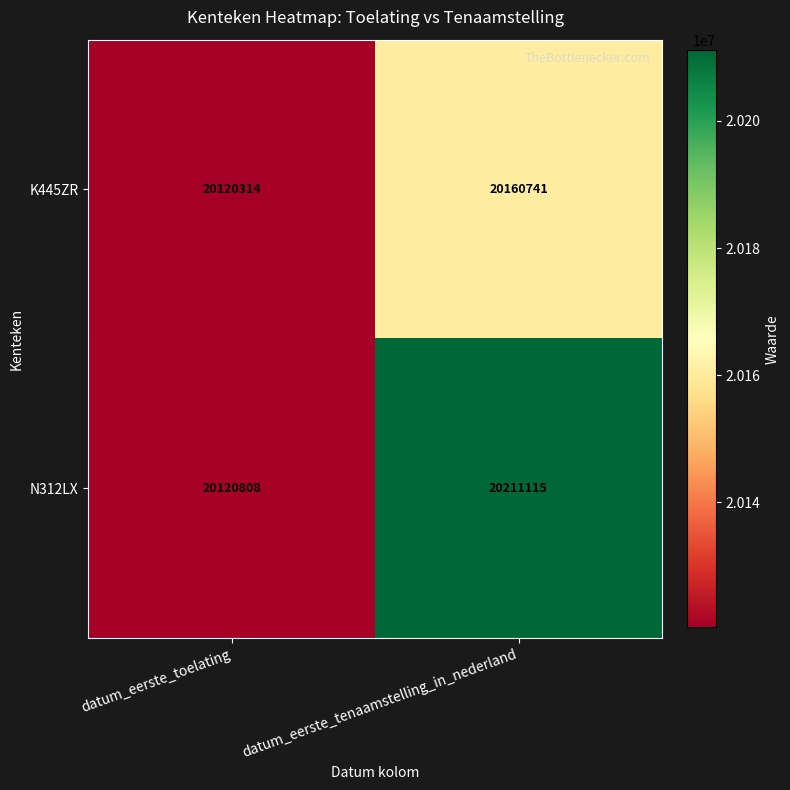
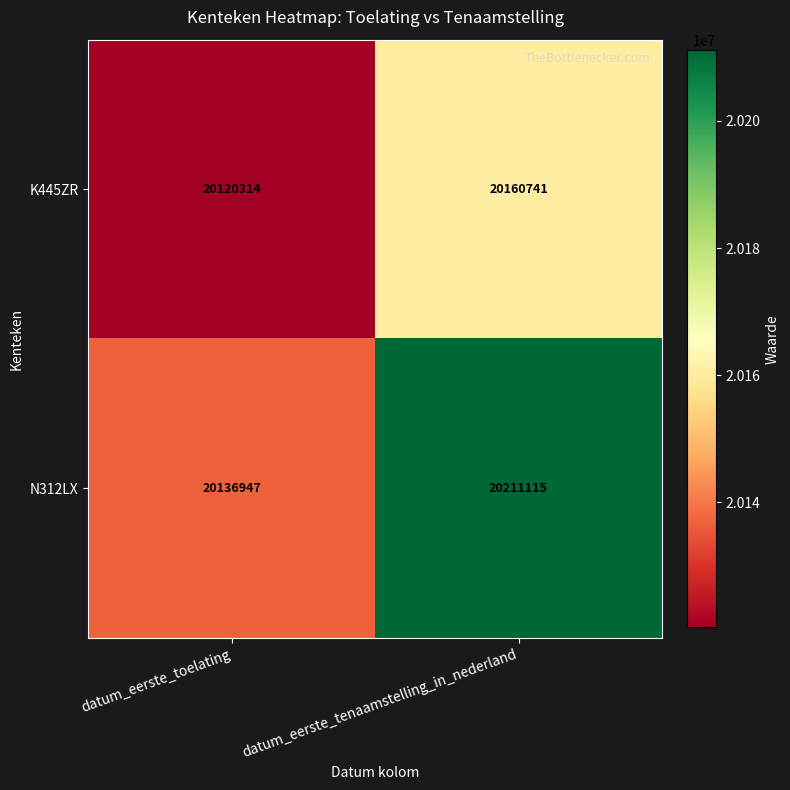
  {
    "K445ZR": {
      "datum_eerste_toelating": 20120314,
      "datum_eerste_tenaamstelling_in_nederland": 20160741
    },
    "N312LX": {
-     "datum_eerste_toelating": 20120808,
+     "datum_eerste_toelating": 20136947,
      "datum_eerste_tenaamstelling_in_nederland": 20211115
    }
  }
